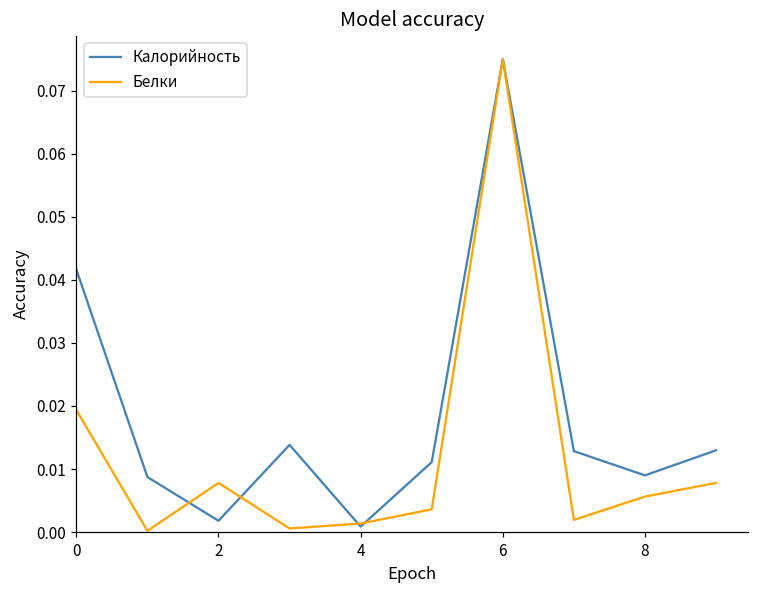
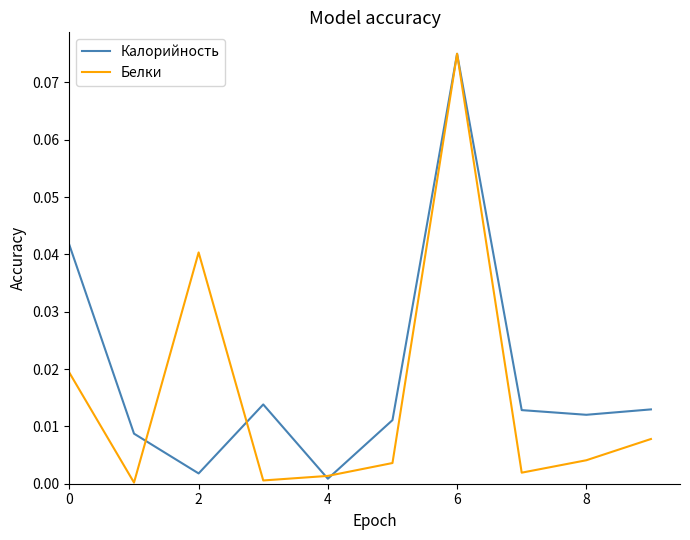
  {
    "Калорийность": {
      "0": 0.042,
      "2": 0.002,
      "4": 0.001,
-     "8": 0.009
+     "8": 0.012
    },
    "Белки": {
      "0": 0.019,
-     "2": 0.008,
+     "2": 0.040,
      "4": 0.001,
-     "8": 0.006
+     "8": 0.004
    }
  }
